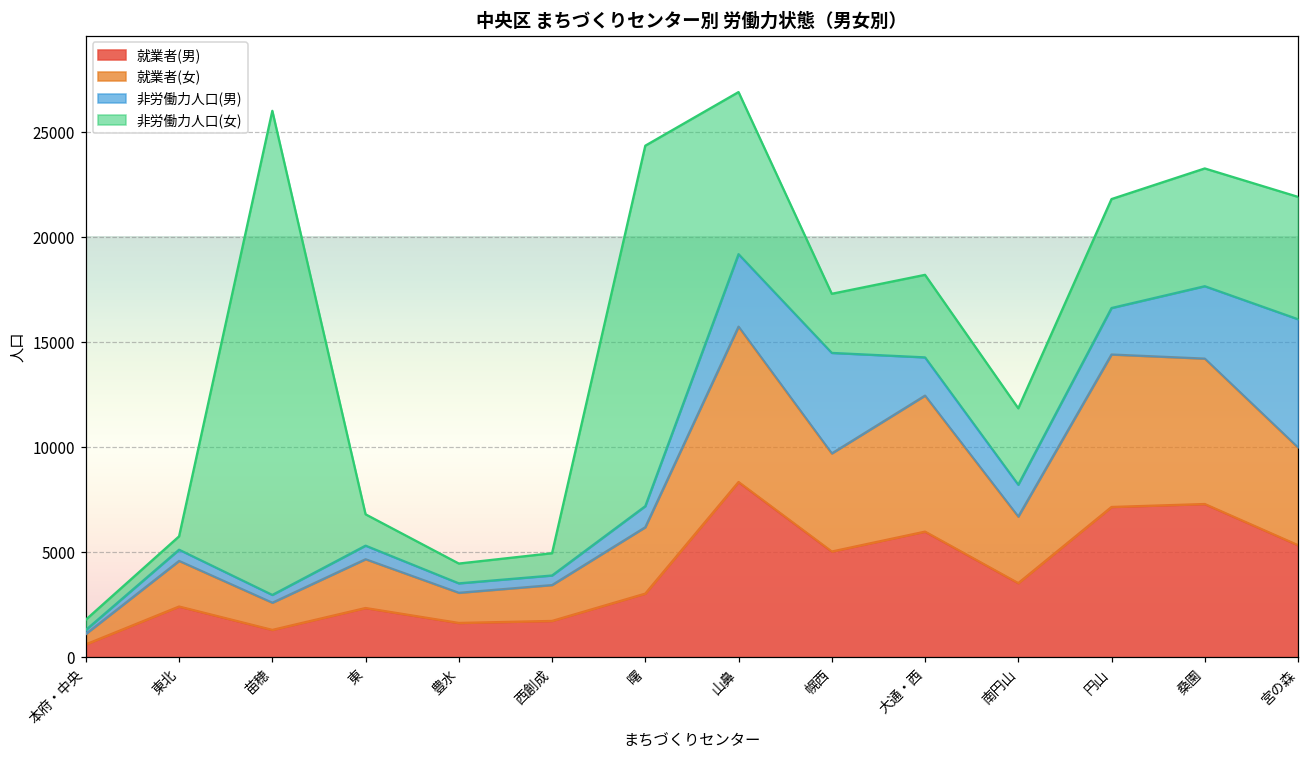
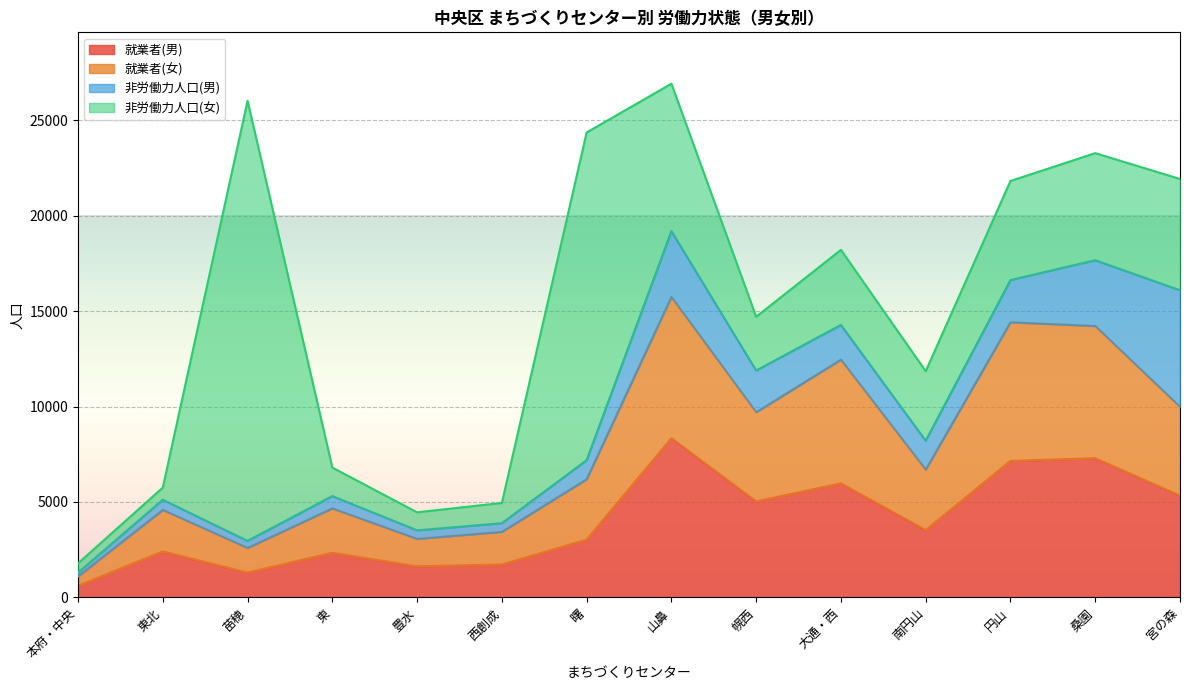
  {
    "非労働力人口(男)": {
      "本府・中央": 200,
      "東北": 500,
      "苗穂": 400,
      "東": 600,
      "豊水": 500,
      "西創成": 500,
      "曙": 1000,
      "山鼻": 3500,
-     "幌西": 4800,
+     "幌西": 2200,
      "大通・西": 1800,
      "南円山": 1500,
      "円山": 2200,
      "桑園": 3400,
      "宮の森": 6100
    },
    "非労働力人口(女)": {
      "本府・中央": 500,
      "東北": 600,
      "苗穂": 23100,
      "東": 1500,
      "豊水": 900,
      "西創成": 1100,
      "曙": 17200,
      "山鼻": 7700,
      "幌西": 2800,
      "大通・西": 3900,
      "南円山": 3600,
      "円山": 5200,
      "桑園": 5600,
      "宮の森": 5800
    }
  }
